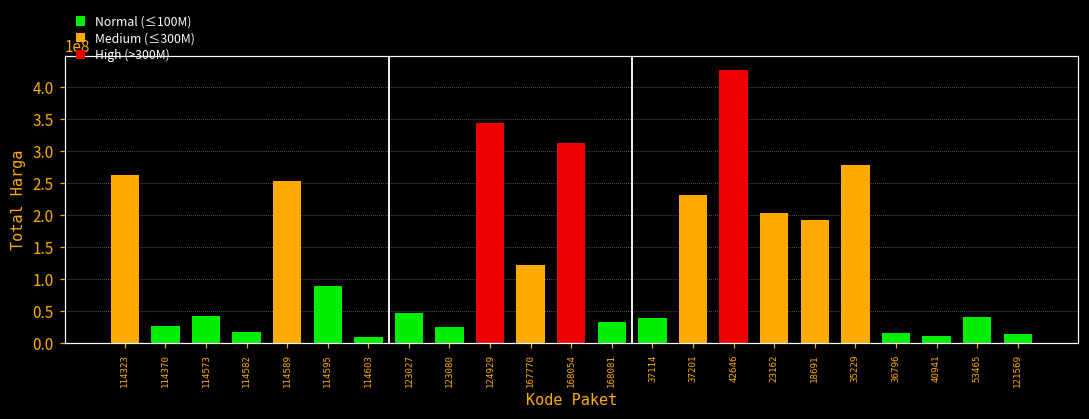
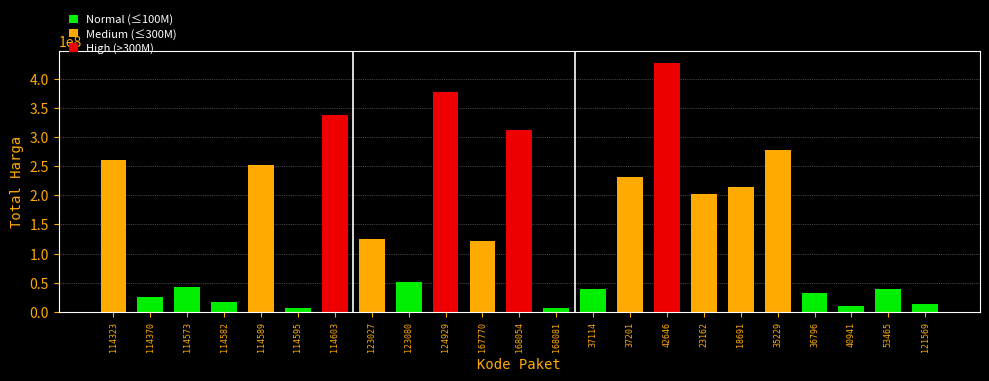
  {
    "114323": 260000000,
    "114370": 30000000,
    "114573": 40000000,
    "114582": 20000000,
    "114589": 250000000,
-   "114595": 90000000,
-   "114603": 10000000,
-   "123027": 50000000,
-   "123080": 20000000,
-   "124929": 340000000,
+   "114595": 10000000,
+   "114603": 340000000,
+   "123027": 120000000,
+   "123080": 50000000,
+   "124929": 380000000,
    "167770": 120000000,
    "168054": 310000000,
-   "168081": 30000000,
+   "168081": 10000000,
    "37114": 40000000,
    "37201": 230000000,
    "42646": 430000000,
    "23162": 200000000,
-   "18691": 190000000,
+   "18691": 210000000,
    "35229": 280000000,
-   "36796": 20000000,
+   "36796": 30000000,
    "40941": 10000000,
    "53465": 40000000,
    "121569": 10000000
  }
